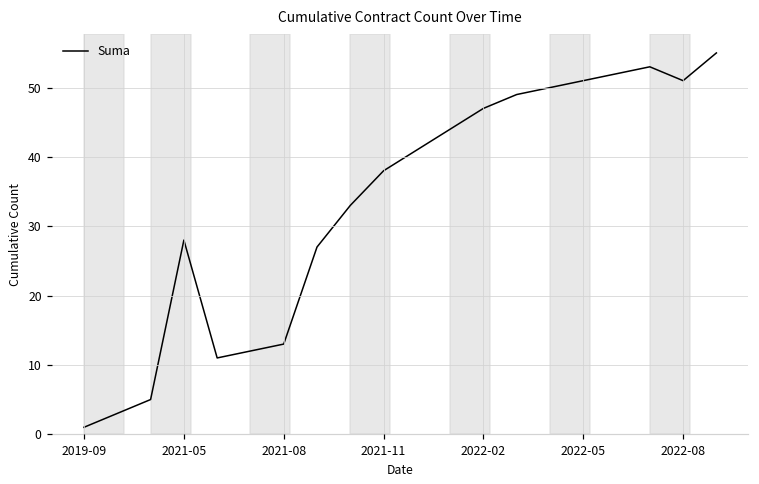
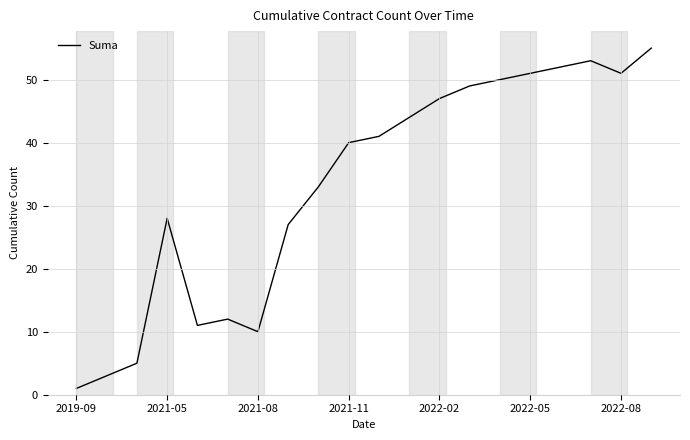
  {
    "2019-09": 1,
    "2021-05": 28,
-   "2021-08": 13,
-   "2021-11": 38,
+   "2021-08": 10,
+   "2021-11": 40,
    "2022-02": 47,
    "2022-05": 51,
    "2022-08": 51
  }
